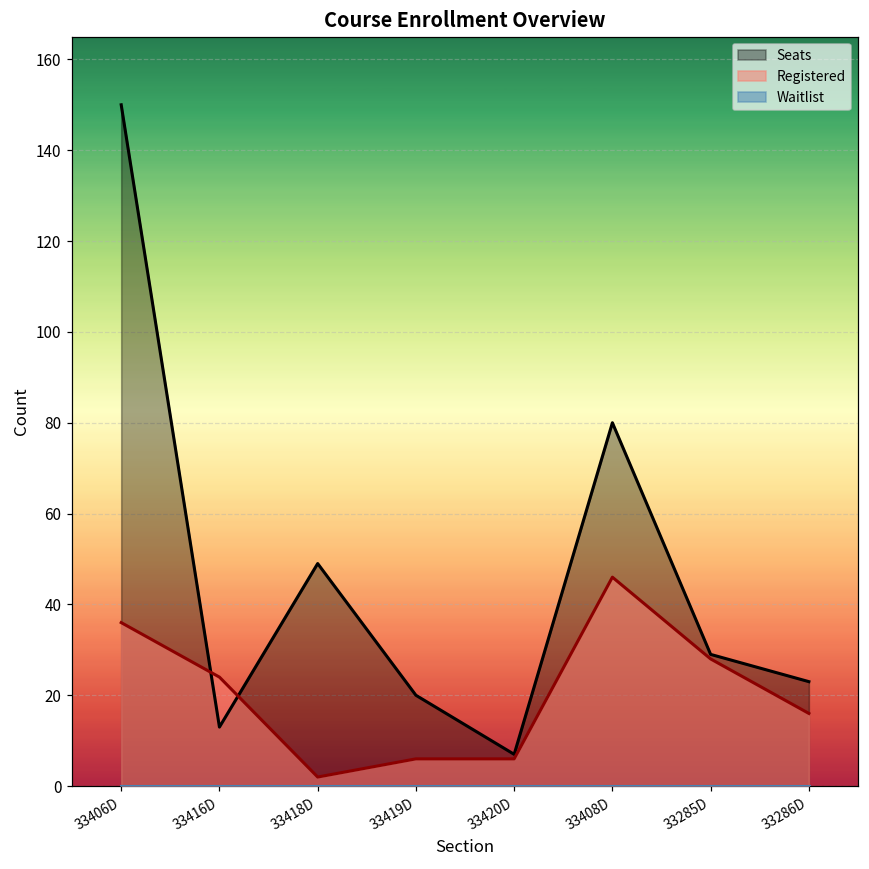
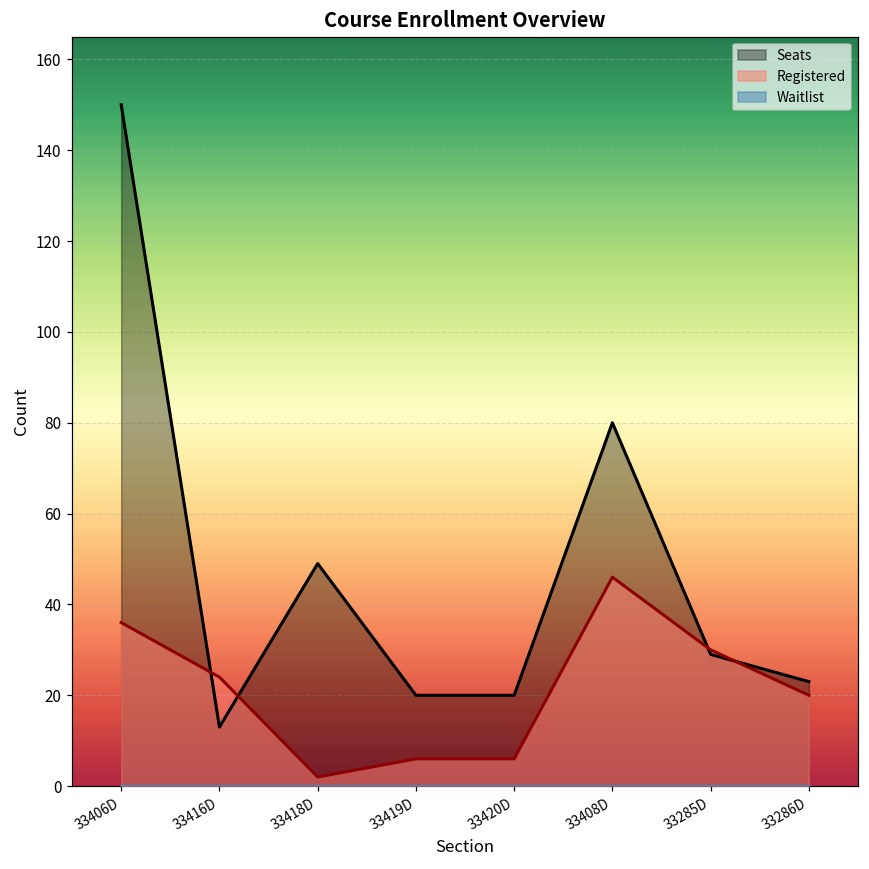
  {
    "Seats": {
      "33406D": 150,
      "33416D": 13,
      "33418D": 49,
      "33419D": 20,
-     "33420D": 7,
+     "33420D": 20,
      "33408D": 80,
      "33285D": 29,
      "33286D": 23
    },
    "Registered": {
      "33406D": 36,
      "33416D": 24,
      "33418D": 2,
      "33419D": 6,
      "33420D": 6,
      "33408D": 46,
-     "33285D": 28,
-     "33286D": 16
+     "33285D": 30,
+     "33286D": 20
    },
    "Waitlist": {
      "33406D": 0,
      "33416D": 0,
      "33418D": 0,
      "33419D": 0,
      "33420D": 0,
      "33408D": 0,
      "33285D": 0,
      "33286D": 0
    }
  }
